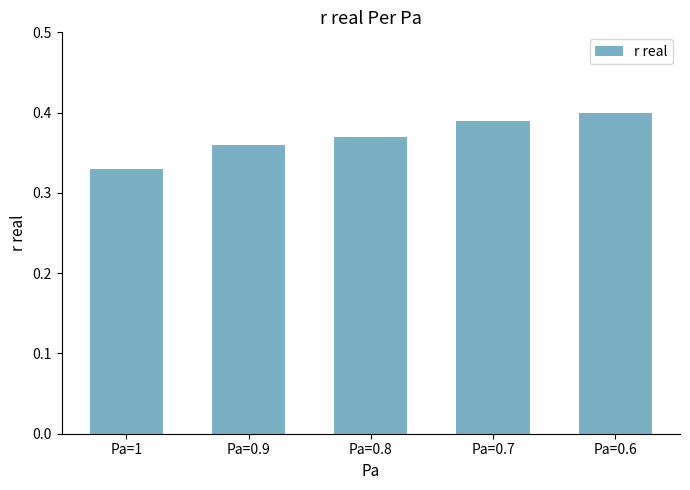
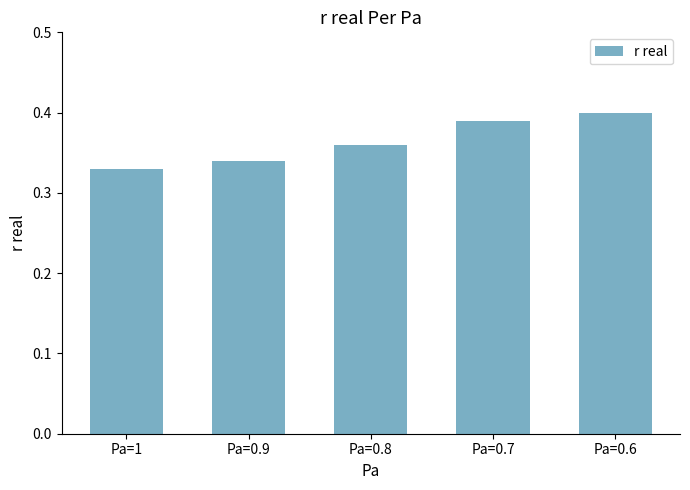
  {
    "Pa=1": 0.33,
-   "Pa=0.9": 0.36,
-   "Pa=0.8": 0.37,
+   "Pa=0.9": 0.34,
+   "Pa=0.8": 0.36,
    "Pa=0.7": 0.39,
    "Pa=0.6": 0.40
  }
